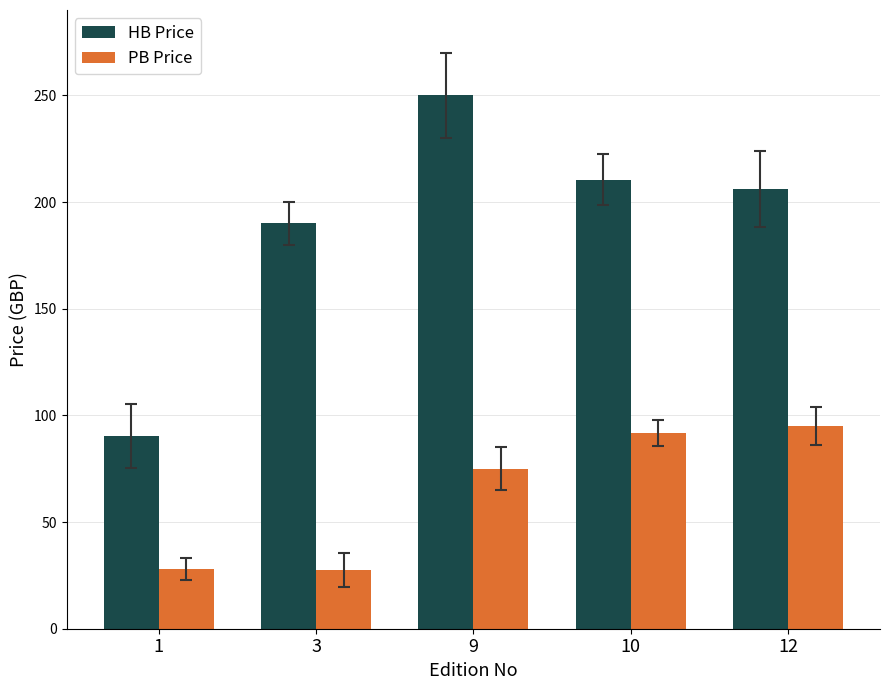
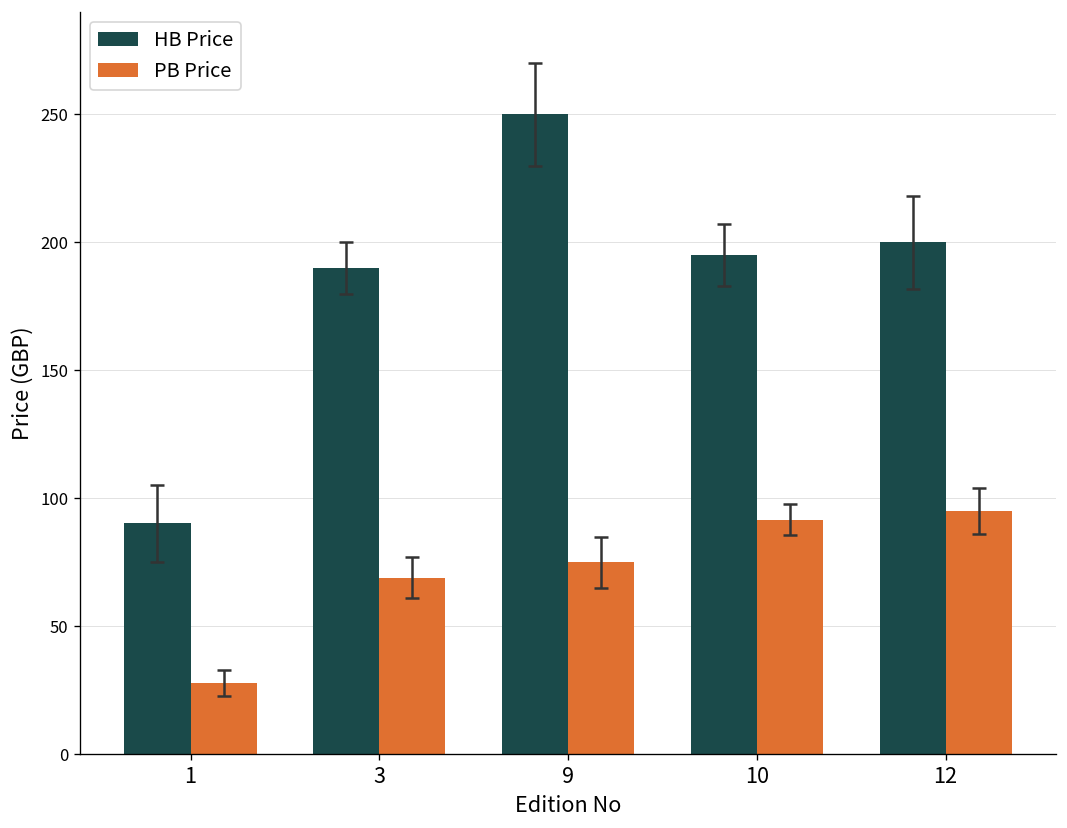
  {
    "HB Price": {
      "1": 90,
      "3": 190,
      "9": 250,
-     "10": 211,
-     "12": 206
+     "10": 195,
+     "12": 200
    },
    "PB Price": {
      "1": 28,
-     "3": 28,
+     "3": 69,
      "9": 75,
      "10": 92,
      "12": 95
    }
  }
